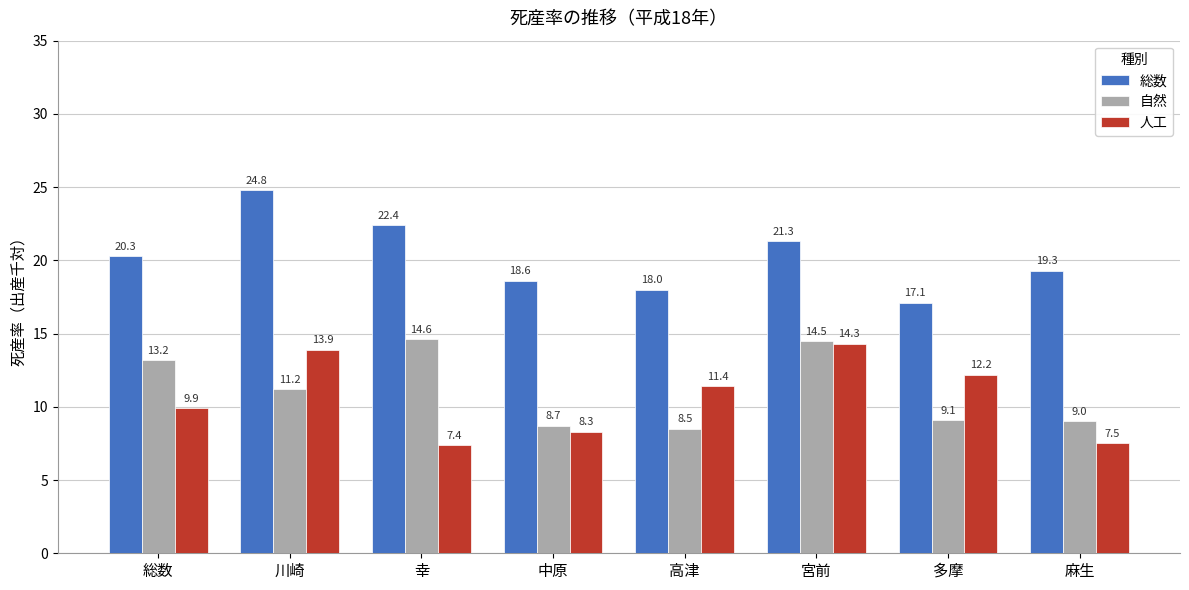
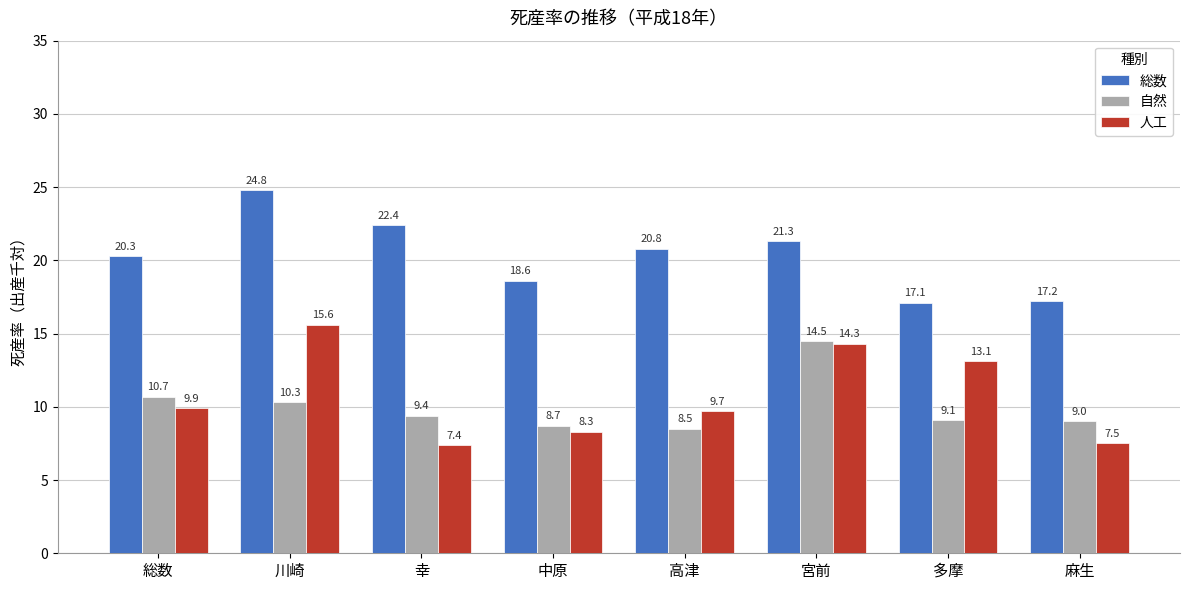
  {
    "総数": {
      "総数": 20.3,
      "川崎": 24.8,
      "幸": 22.4,
      "中原": 18.6,
-     "高津": 18.0,
+     "高津": 20.8,
      "宮前": 21.3,
      "多摩": 17.1,
-     "麻生": 19.3
+     "麻生": 17.2
    },
    "自然": {
-     "総数": 13.2,
-     "川崎": 11.2,
-     "幸": 14.6,
+     "総数": 10.7,
+     "川崎": 10.3,
+     "幸": 9.4,
      "中原": 8.7,
      "高津": 8.5,
      "宮前": 14.5,
      "多摩": 9.1,
      "麻生": 9.0
    },
    "人工": {
      "総数": 9.9,
-     "川崎": 13.9,
+     "川崎": 15.6,
      "幸": 7.4,
      "中原": 8.3,
-     "高津": 11.4,
+     "高津": 9.7,
      "宮前": 14.3,
-     "多摩": 12.2,
+     "多摩": 13.1,
      "麻生": 7.5
    }
  }
